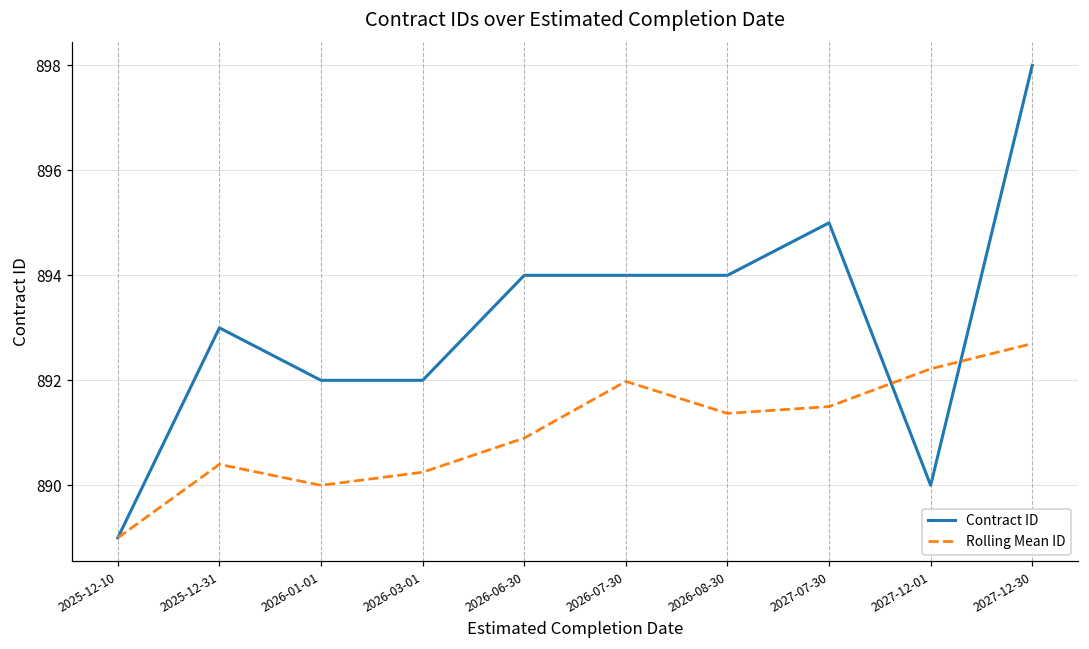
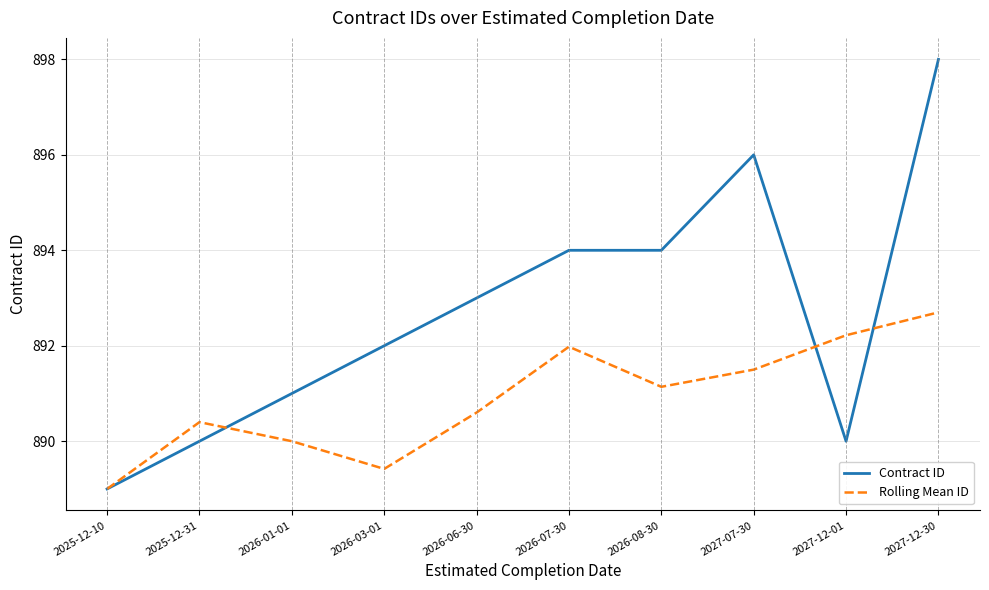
  {
    "Contract ID": {
-     "2025-12-31": 893,
-     "2026-01-01": 892,
+     "2025-12-31": 890,
+     "2026-01-01": 891,
      "2026-03-01": 892,
-     "2026-06-30": 894,
+     "2026-06-30": 893,
      "2026-07-30": 894,
      "2026-08-30": 894,
-     "2027-07-30": 895,
+     "2027-07-30": 896,
      "2027-12-01": 890,
      "2027-12-30": 898
    },
    "Rolling Mean ID": {
      "2025-12-31": 890.4,
      "2026-01-01": 890.0,
-     "2026-03-01": 890.3,
-     "2026-06-30": 890.9,
+     "2026-03-01": 889.4,
+     "2026-06-30": 890.6,
      "2026-07-30": 892.0,
-     "2026-08-30": 891.4,
+     "2026-08-30": 891.1,
      "2027-07-30": 891.5,
      "2027-12-01": 892.2,
      "2027-12-30": 892.7
    }
  }
